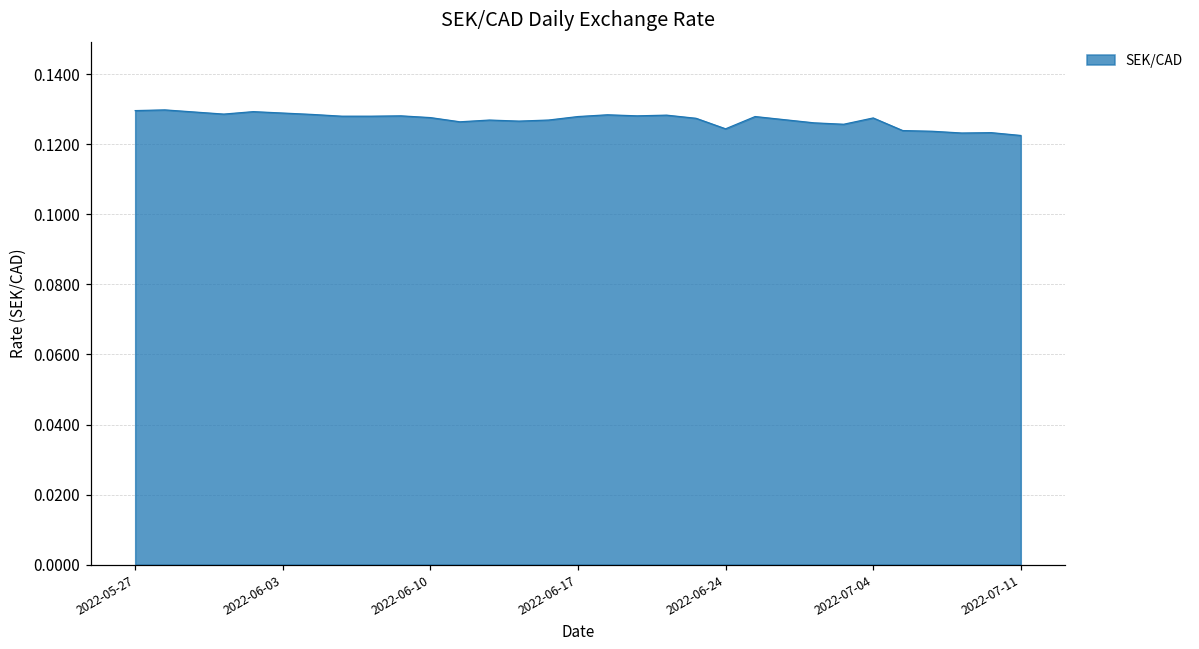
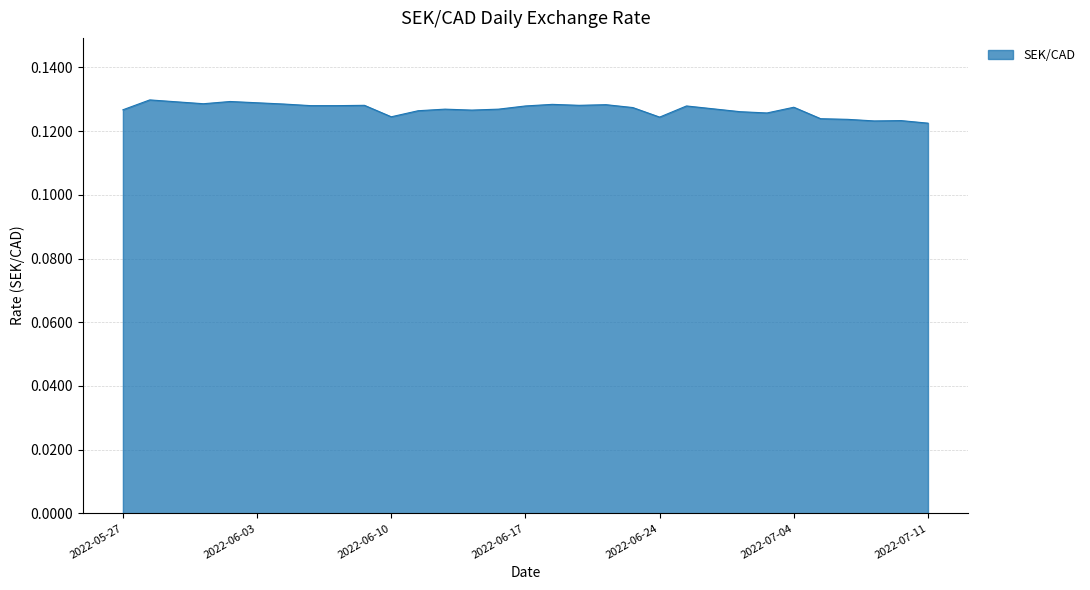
  {
-   "2022-05-27": 0.130,
+   "2022-05-27": 0.127,
    "2022-06-03": 0.129,
-   "2022-06-10": 0.128,
+   "2022-06-10": 0.125,
    "2022-06-17": 0.128,
    "2022-06-24": 0.124,
    "2022-07-04": 0.128,
    "2022-07-11": 0.123
  }
